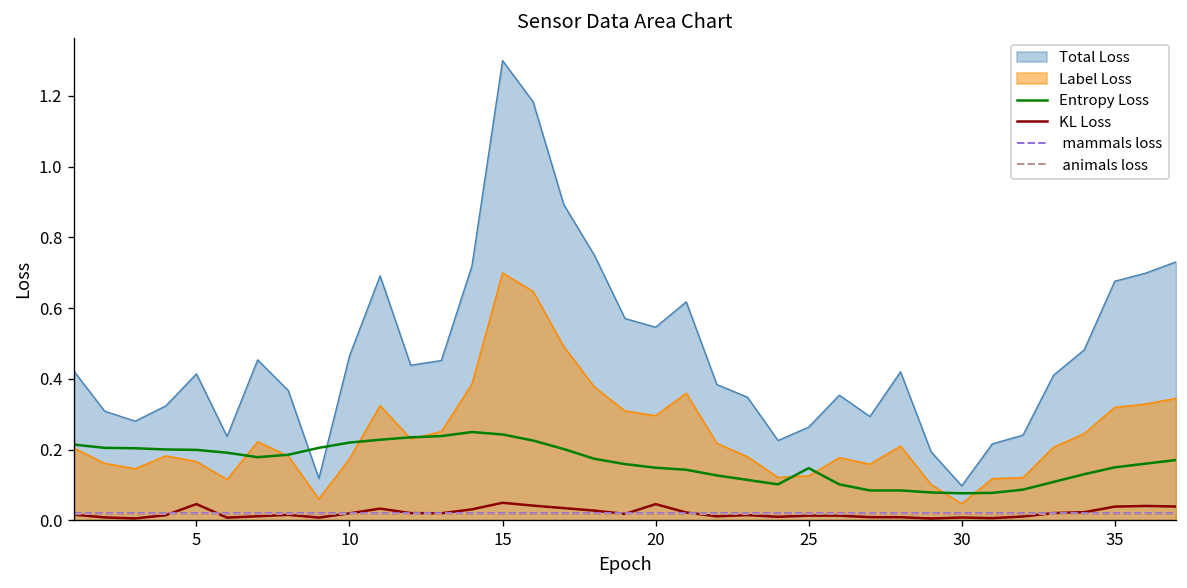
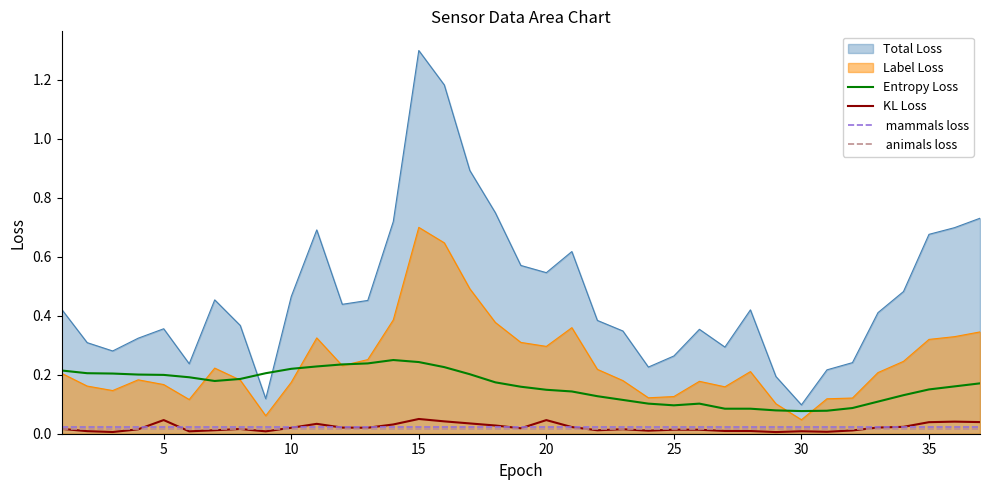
  {
    "Total Loss": {
-     "5": 0.41,
+     "5": 0.36,
      "10": 0.47,
      "15": 1.30,
      "20": 0.55,
      "25": 0.26,
      "30": 0.10,
      "35": 0.68
    },
    "Label Loss": {
      "5": 0.17,
      "10": 0.17,
      "15": 0.70,
      "20": 0.30,
      "25": 0.13,
      "30": 0.05,
      "35": 0.32
    },
    "Entropy Loss": {
      "5": 0.20,
      "10": 0.22,
      "15": 0.24,
      "20": 0.15,
-     "25": 0.15,
+     "25": 0.10,
      "30": 0.08,
      "35": 0.15
    },
    "KL Loss": {
      "5": 0.05,
      "10": 0.02,
      "15": 0.05,
      "20": 0.05,
      "25": 0.01,
      "30": 0.01,
      "35": 0.04
    }
  }
